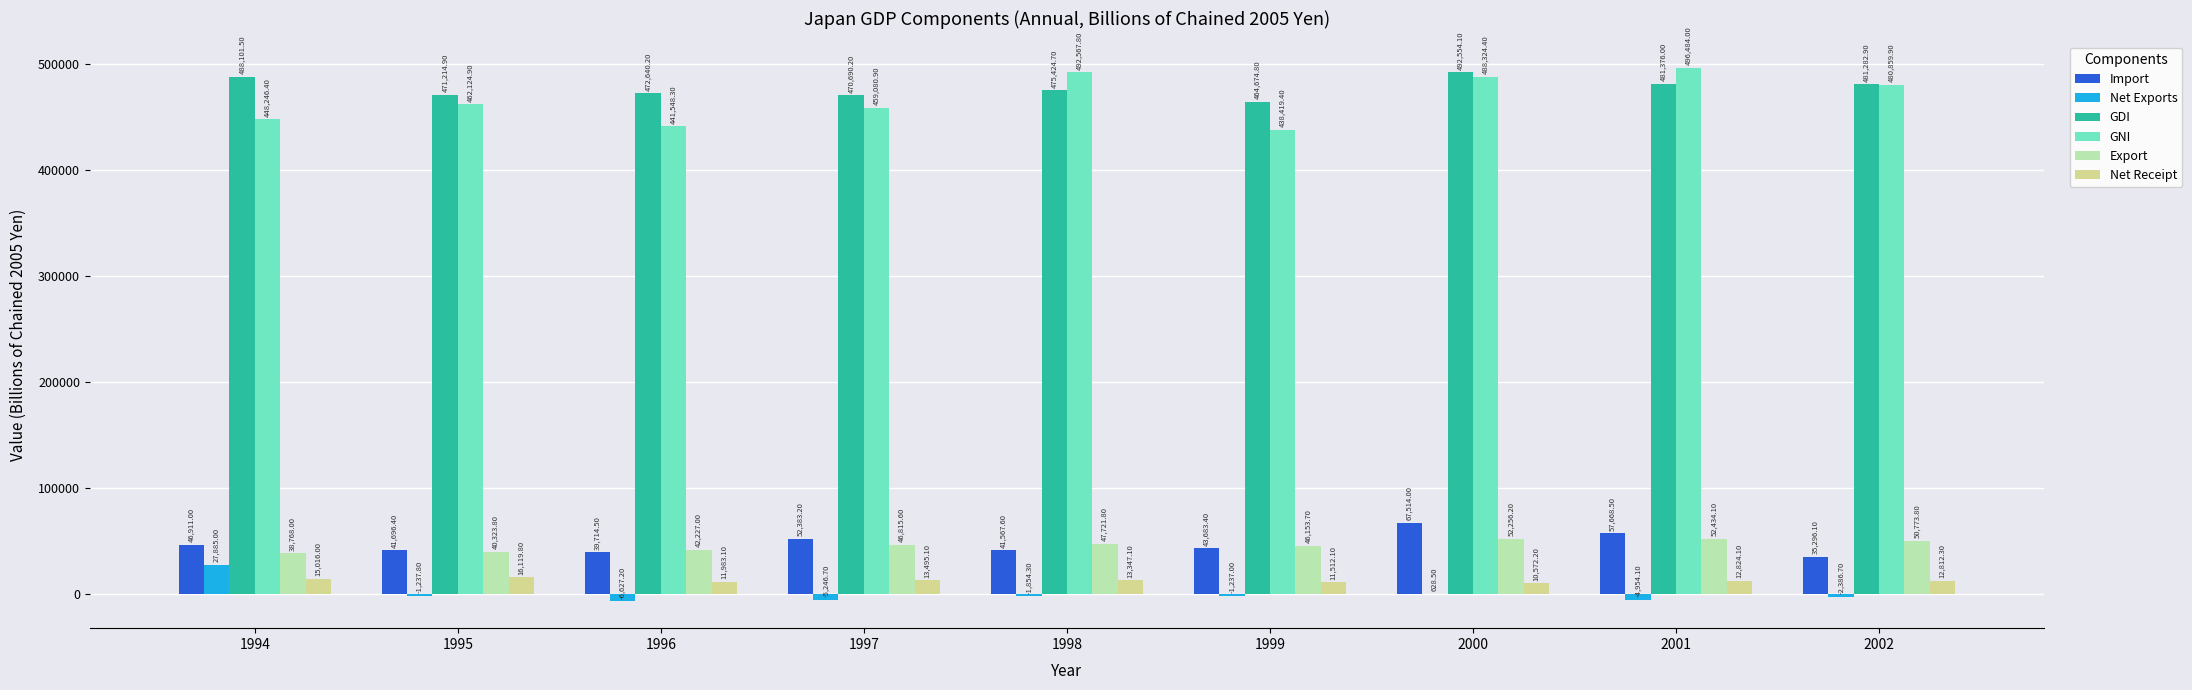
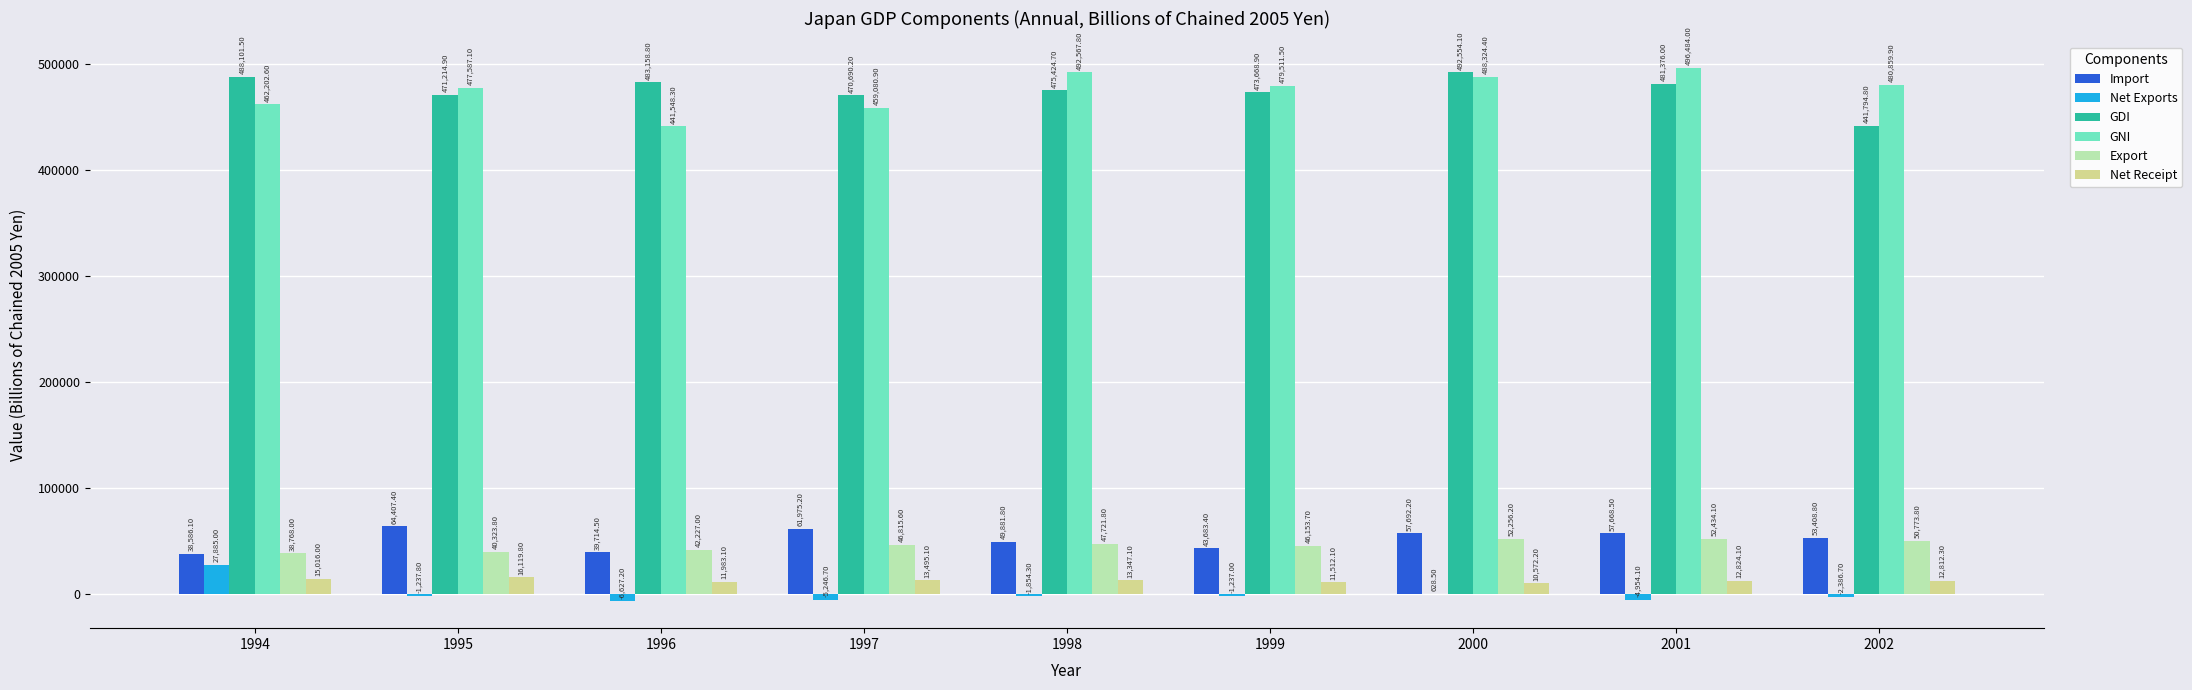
  {
    "Import": {
-     "1994": "46,911.00",
-     "1995": "41,696.40",
+     "1994": "38,586.10",
+     "1995": "64,407.40",
      "1996": "39,714.50",
-     "1997": "52,383.20",
-     "1998": "41,567.60",
+     "1997": "61,975.20",
+     "1998": "49,881.80",
      "1999": "43,683.40",
-     "2000": "67,514.00",
+     "2000": "57,692.20",
      "2001": "57,668.50",
-     "2002": "35,296.10"
+     "2002": "53,408.80"
    },
    "Net Exports": {
      "1994": "27,885.00",
      "1995": "-1,237.80",
      "1996": "-6,627.20",
      "1997": "-5,246.70",
      "1998": "-1,854.30",
      "1999": "-1,237.00",
      "2000": "628.50",
      "2001": "-4,954.10",
      "2002": "-2,386.70"
    },
    "GDI": {
      "1994": "488,101.50",
      "1995": "471,214.90",
-     "1996": "472,640.20",
+     "1996": "483,158.80",
      "1997": "470,690.20",
      "1998": "475,424.70",
-     "1999": "464,674.80",
+     "1999": "473,668.90",
      "2000": "492,554.10",
      "2001": "481,376.00",
-     "2002": "481,282.90"
+     "2002": "441,794.80"
    },
    "GNI": {
-     "1994": "448,246.40",
-     "1995": "462,124.90",
+     "1994": "462,202.60",
+     "1995": "477,587.10",
      "1996": "441,548.30",
      "1997": "459,080.90",
      "1998": "492,567.80",
-     "1999": "438,419.40",
+     "1999": "479,511.50",
      "2000": "488,324.40",
      "2001": "496,484.00",
      "2002": "480,859.90"
    }
  }
